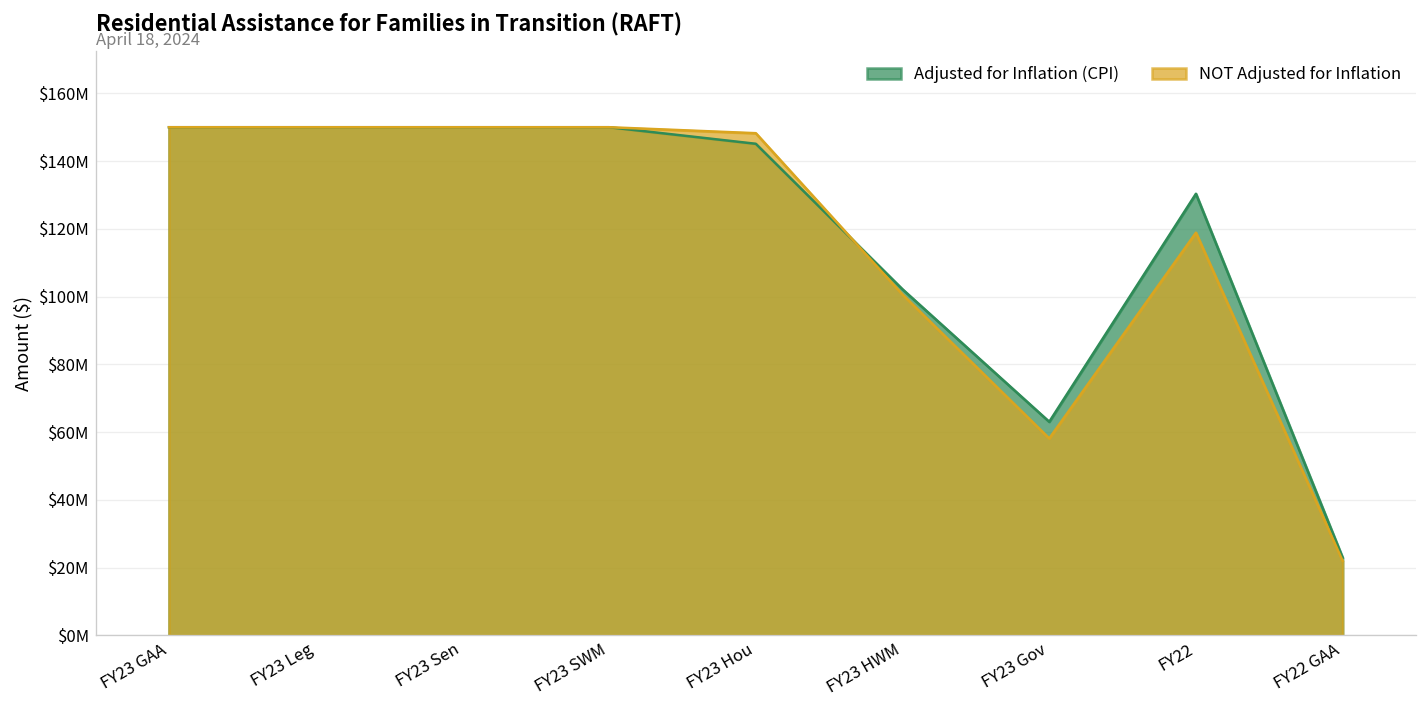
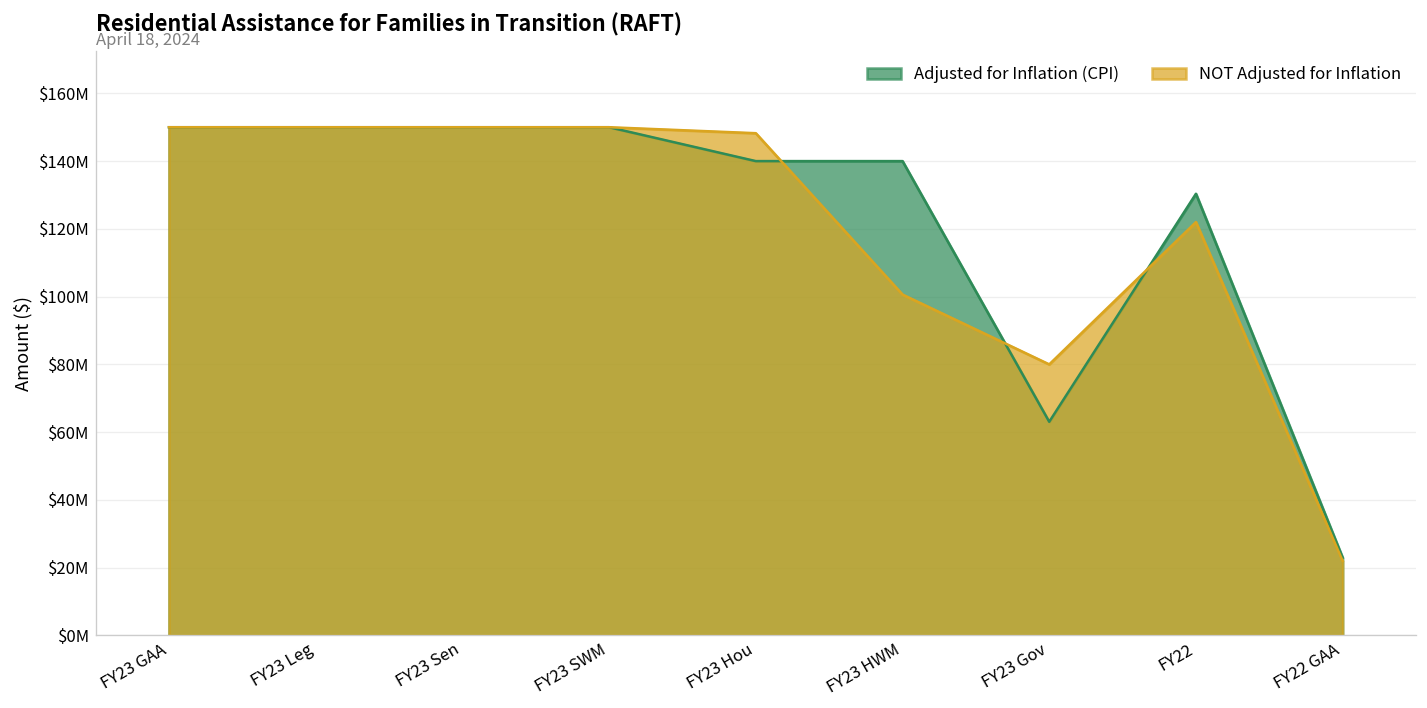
  {
    "Adjusted for Inflation (CPI)": {
-     "FY23 Hou": "$145000000",
-     "FY23 HWM": "$102000000",
+     "FY23 Hou": "$140000000",
+     "FY23 HWM": "$140000000",
      "FY23 Gov": "$63000000",
      "FY22": "$130000000",
      "FY22 GAA": "$23000000"
    },
    "NOT Adjusted for Inflation": {
      "FY23 Hou": "$148000000",
      "FY23 HWM": "$101000000",
-     "FY23 Gov": "$58000000",
-     "FY22": "$119000000",
+     "FY23 Gov": "$80000000",
+     "FY22": "$122000000",
      "FY22 GAA": "$22000000"
    }
  }
